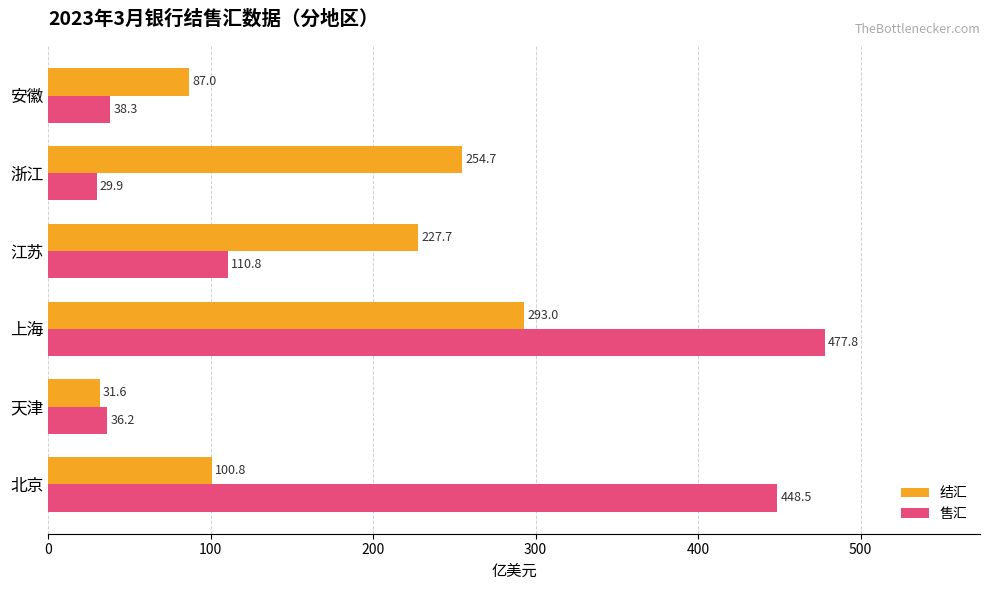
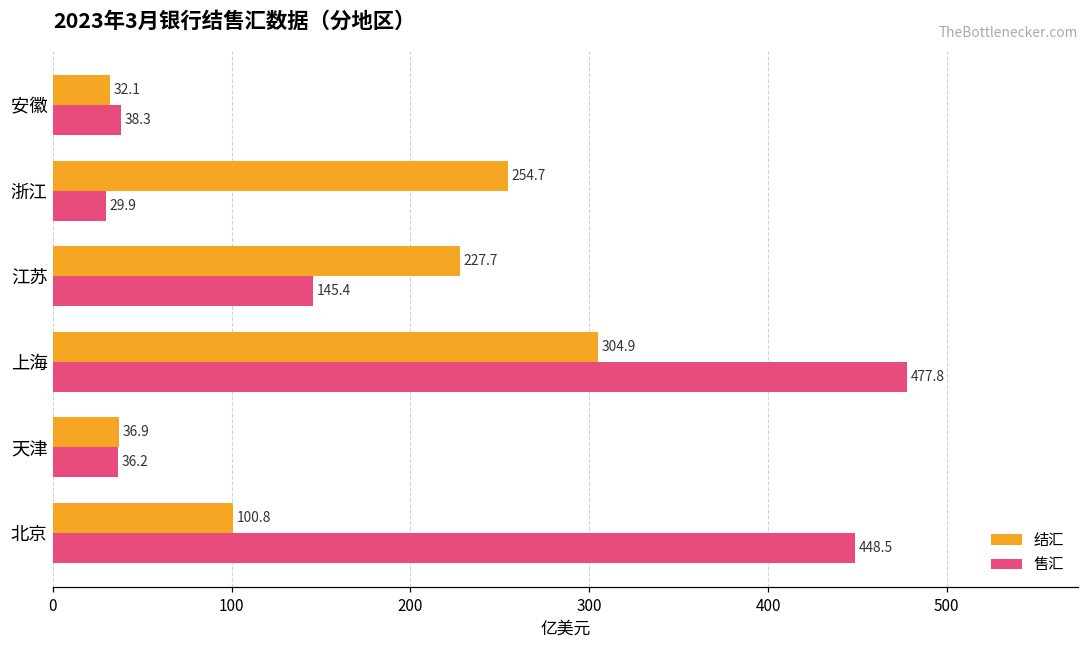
  {
    "结汇": {
-     "安徽": 87.0,
+     "安徽": 32.1,
      "浙江": 254.7,
      "江苏": 227.7,
-     "上海": 293.0,
-     "天津": 31.6,
+     "上海": 304.9,
+     "天津": 36.9,
      "北京": 100.8
    },
    "售汇": {
      "安徽": 38.3,
      "浙江": 29.9,
-     "江苏": 110.8,
+     "江苏": 145.4,
      "上海": 477.8,
      "天津": 36.2,
      "北京": 448.5
    }
  }
